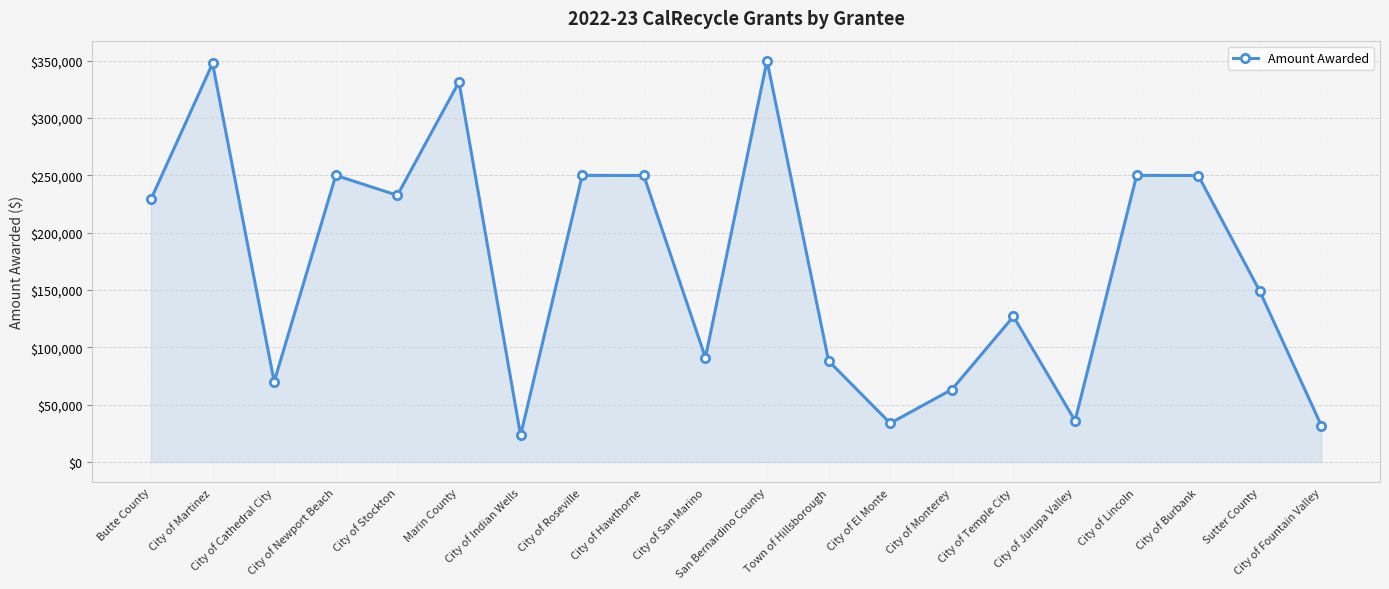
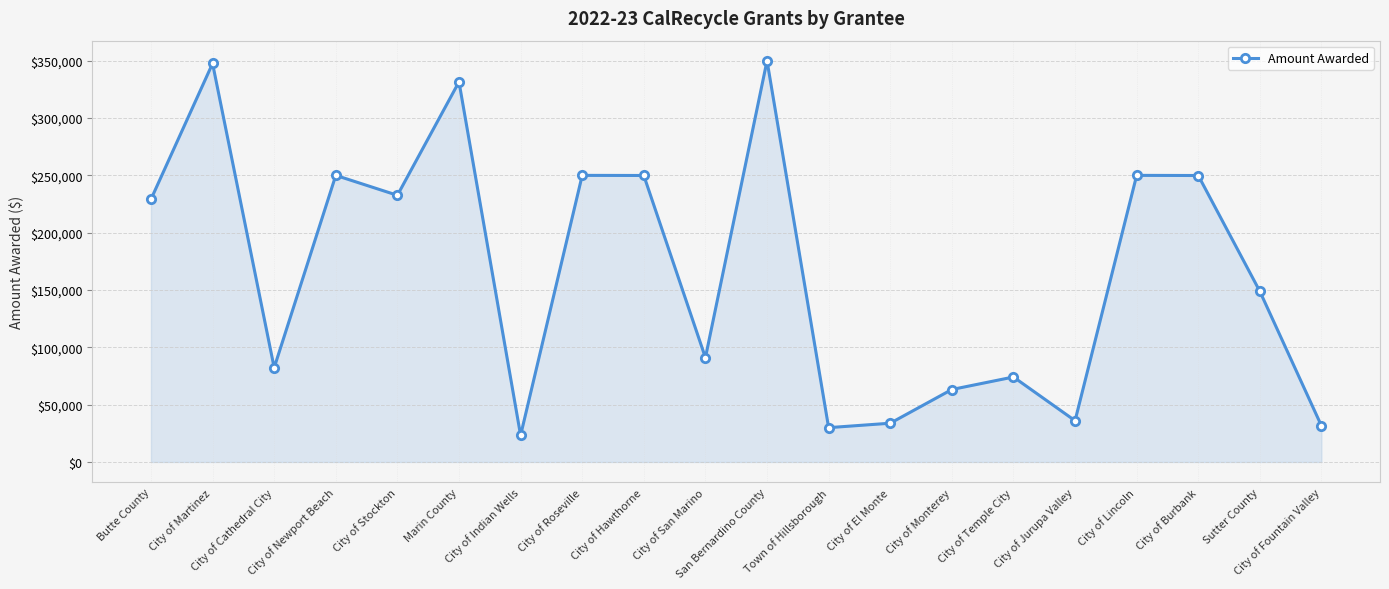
  {
    "Butte County": "$229,000",
    "City of Martinez": "$348,000",
-   "City of Cathedral City": "$70,000",
+   "City of Cathedral City": "$82,000",
    "City of Newport Beach": "$250,000",
    "City of Stockton": "$233,000",
    "Marin County": "$332,000",
    "City of Indian Wells": "$23,000",
    "City of Roseville": "$250,000",
    "City of Hawthorne": "$250,000",
    "City of San Marino": "$91,000",
    "San Bernardino County": "$350,000",
-   "Town of Hillsborough": "$88,000",
+   "Town of Hillsborough": "$30,000",
    "City of El Monte": "$34,000",
    "City of Monterey": "$63,000",
-   "City of Temple City": "$127,000",
+   "City of Temple City": "$74,000",
    "City of Jurupa Valley": "$36,000",
    "City of Lincoln": "$250,000",
    "City of Burbank": "$250,000",
    "Sutter County": "$149,000",
    "City of Fountain Valley": "$32,000"
  }
